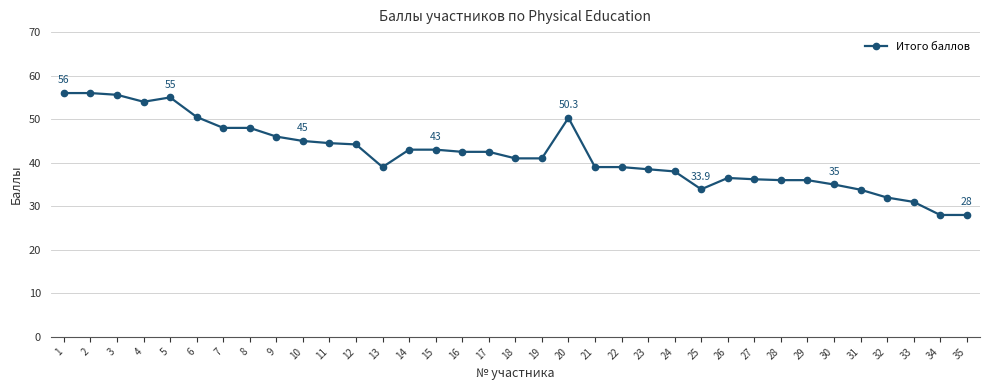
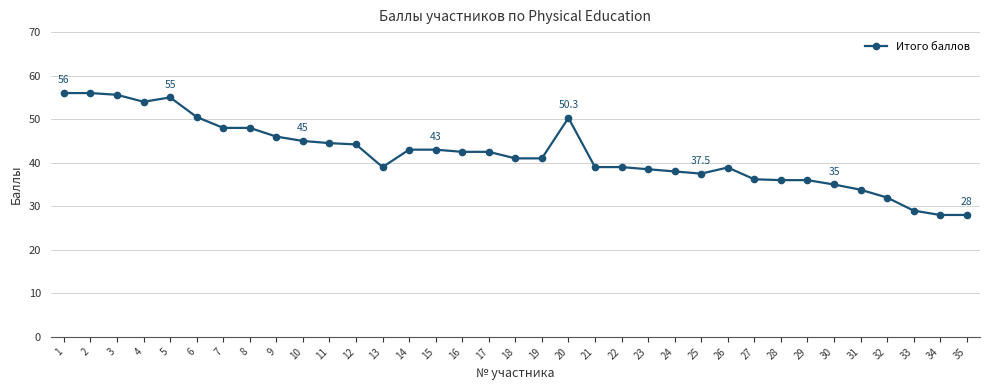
  {
    "1": 56,
    "5": 55,
    "10": 45,
    "15": 43,
    "20": 50.3,
-   "25": 33.9,
-   "26": 37,
+   "25": 37.5,
+   "26": 39,
    "30": 35,
-   "33": 31,
+   "33": 29,
    "35": 28
  }
